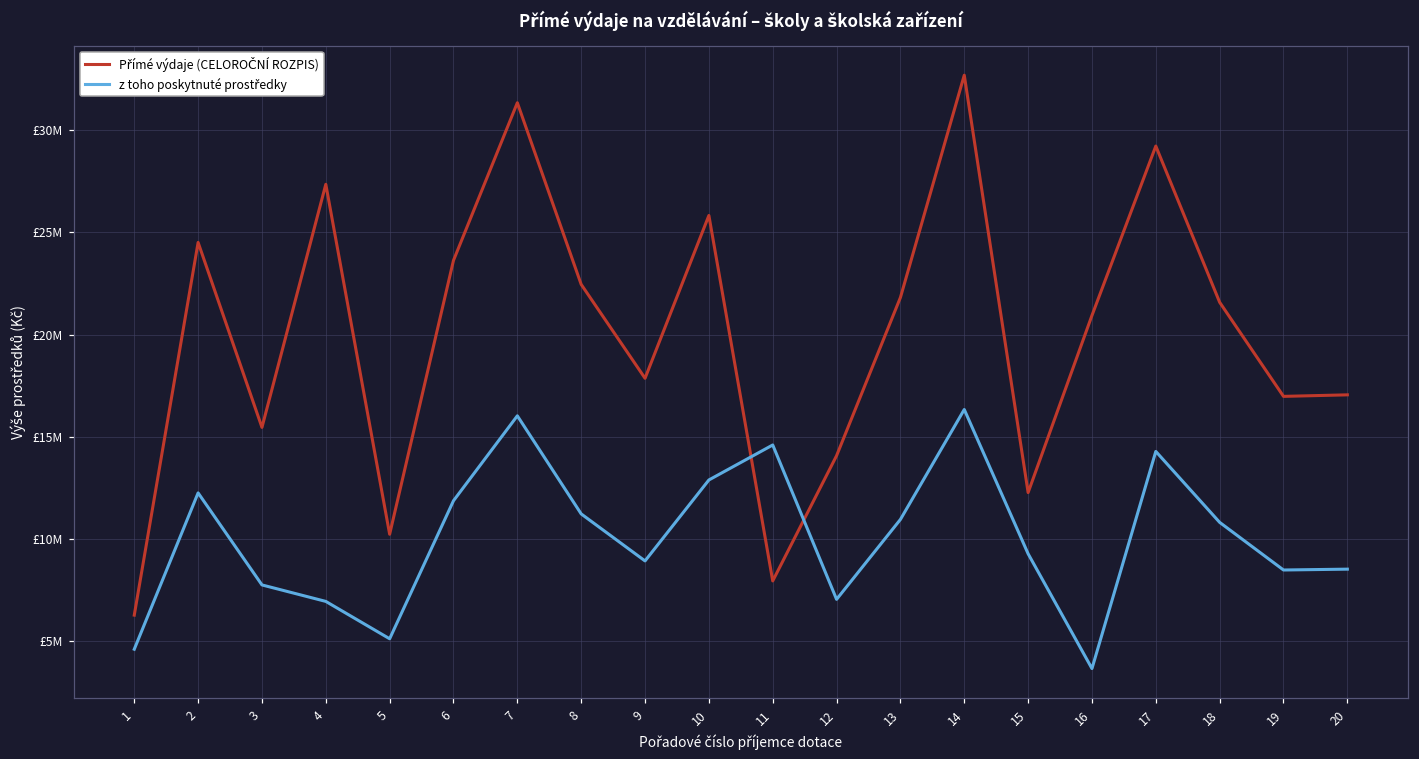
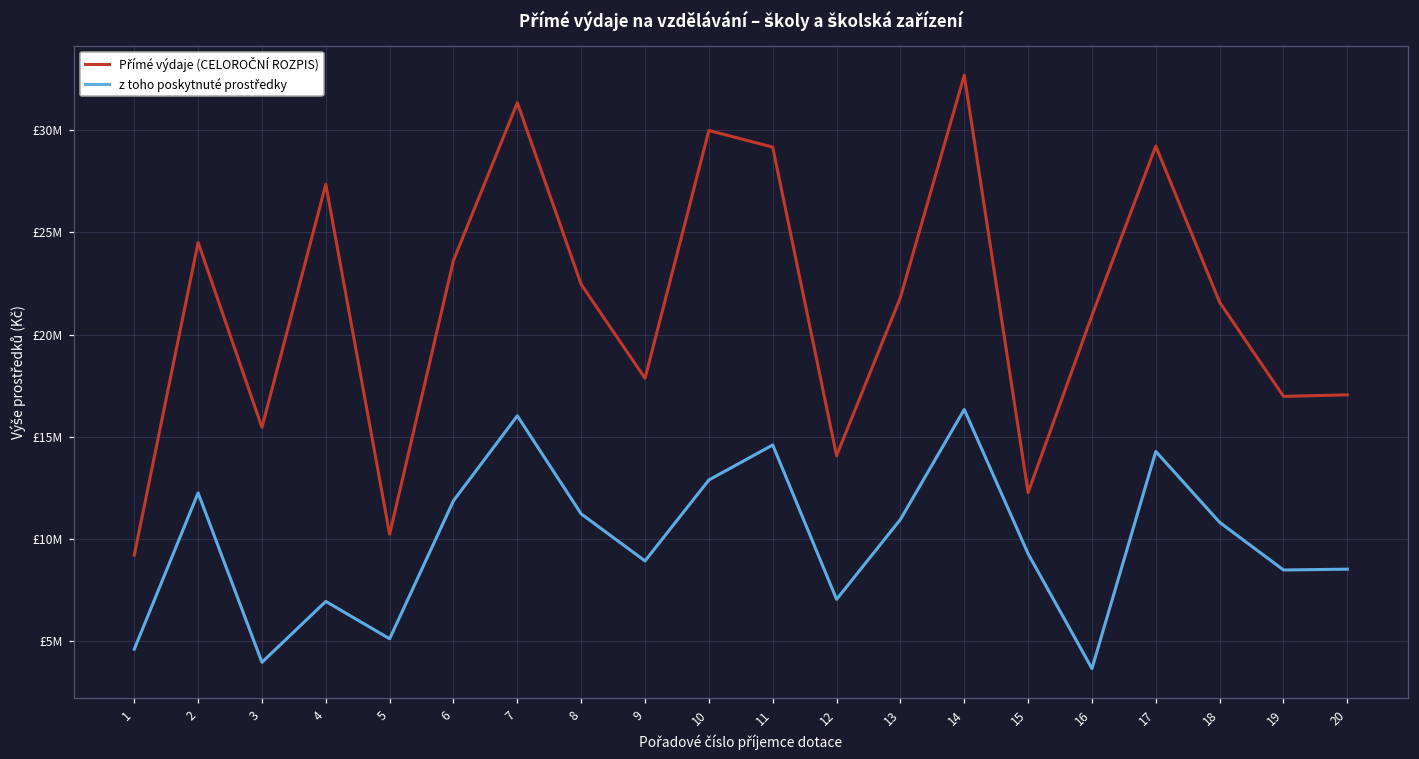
  {
    "Přímé výdaje (CELOROČNÍ ROZPIS)": {
-     "1": "£6300000",
+     "1": "£9200000",
      "2": "£24500000",
      "3": "£15500000",
      "4": "£27300000",
      "5": "£10200000",
      "6": "£23600000",
      "7": "£31300000",
      "8": "£22500000",
      "9": "£17900000",
-     "10": "£25800000",
-     "11": "£7900000",
+     "10": "£30000000",
+     "11": "£29200000",
      "12": "£14100000",
      "13": "£21800000",
      "14": "£32700000",
      "15": "£12300000",
      "16": "£20900000",
      "17": "£29200000",
      "18": "£21600000",
      "19": "£17000000",
      "20": "£17000000"
    },
    "z toho poskytnuté prostředky": {
      "1": "£4600000",
      "2": "£12200000",
-     "3": "£7700000",
+     "3": "£4000000",
      "4": "£6900000",
      "5": "£5100000",
      "6": "£11900000",
      "7": "£16000000",
      "8": "£11200000",
      "9": "£8900000",
      "10": "£12900000",
      "11": "£14600000",
      "12": "£7000000",
      "13": "£10900000",
      "14": "£16300000",
      "15": "£9300000",
      "16": "£3700000",
      "17": "£14300000",
      "18": "£10800000",
      "19": "£8500000",
      "20": "£8500000"
    }
  }
